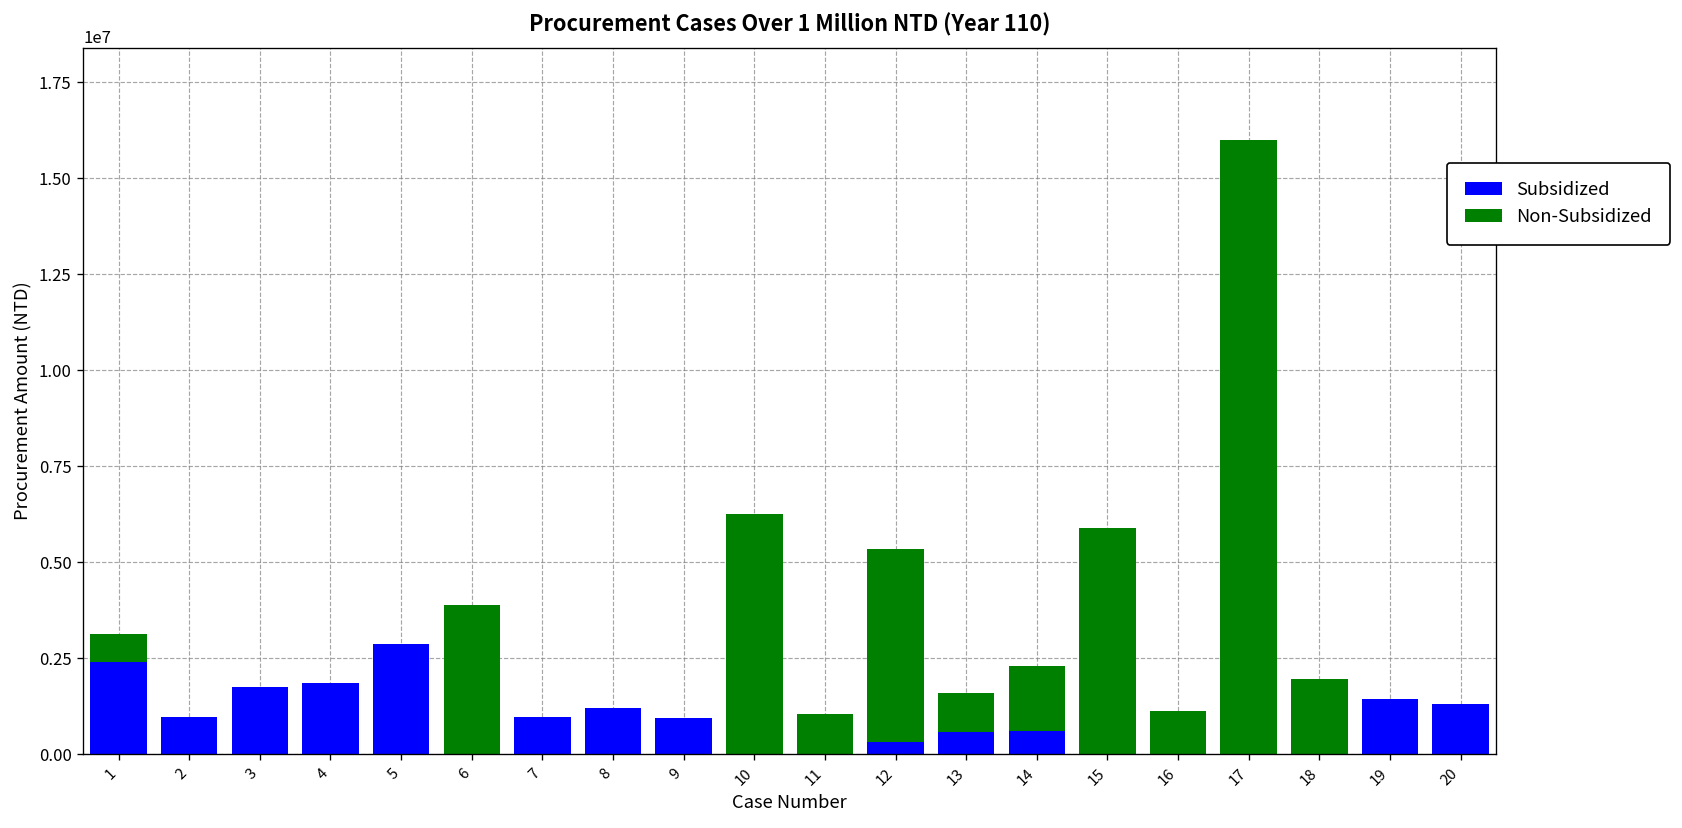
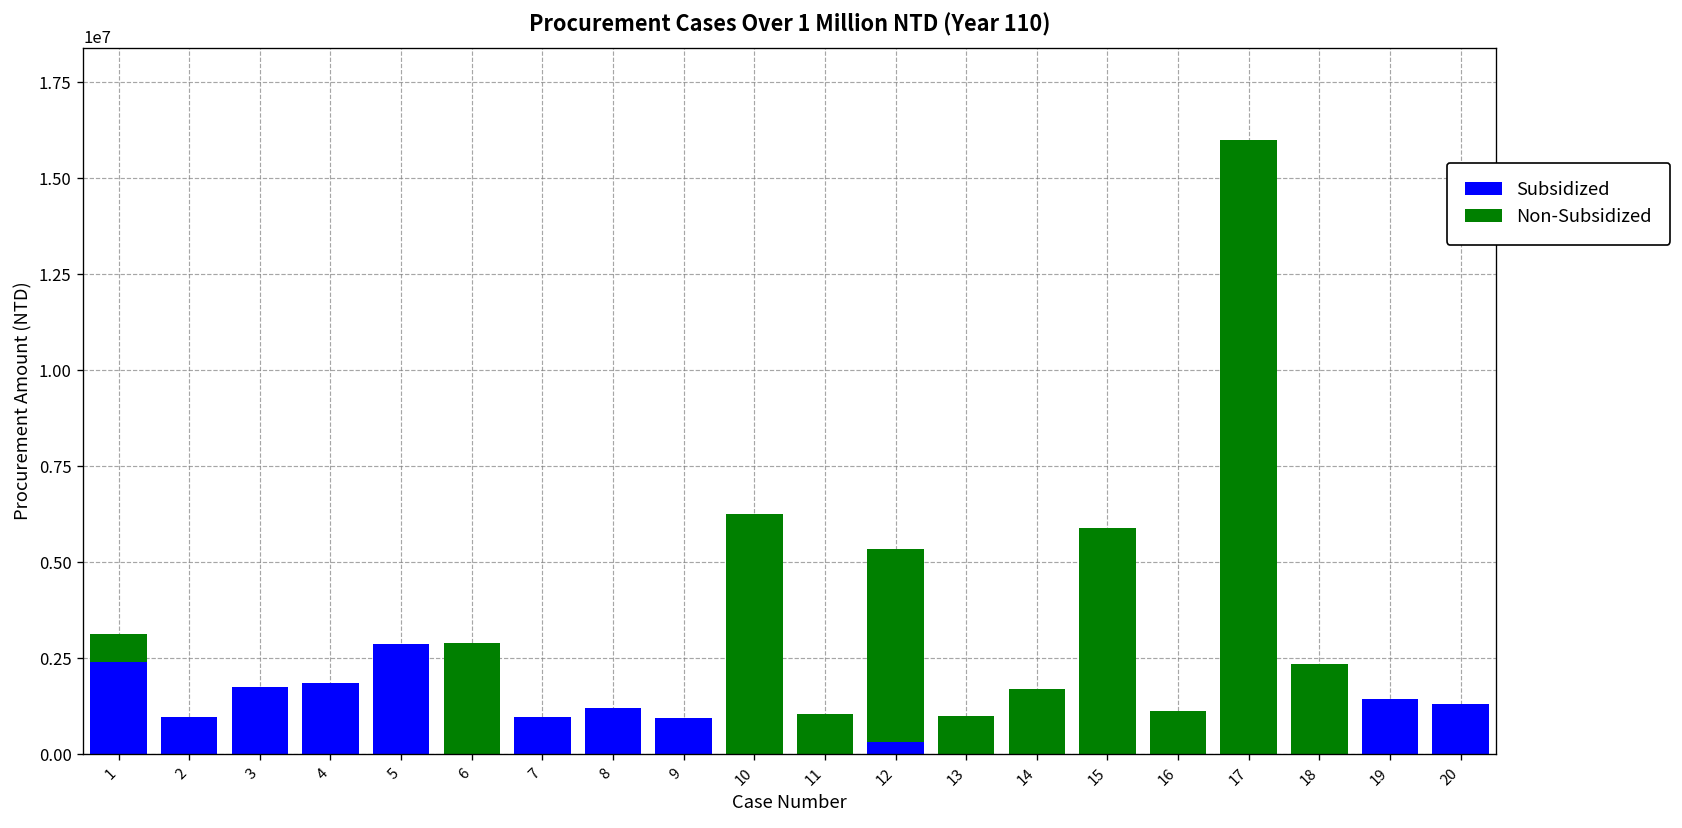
  {
    "Subsidized": {
      "1": 2400000,
      "2": 1000000,
      "3": 1800000,
      "4": 1800000,
      "5": 2900000,
      "6": 0,
      "7": 1000000,
      "8": 1200000,
      "9": 900000,
      "10": 0,
      "11": 0,
      "12": 300000,
-     "13": 600000,
-     "14": 600000,
+     "13": 0,
+     "14": 0,
      "15": 0,
      "16": 0,
      "17": 0,
      "18": 0,
      "19": 1500000,
      "20": 1300000
    },
    "Non-Subsidized": {
      "1": 700000,
      "2": 0,
      "3": 0,
      "4": 0,
      "5": 0,
-     "6": 3900000,
+     "6": 2900000,
      "7": 0,
      "8": 0,
      "9": 0,
      "10": 6300000,
      "11": 1100000,
      "12": 5000000,
      "13": 1000000,
      "14": 1700000,
      "15": 5900000,
      "16": 1100000,
      "17": 16000000,
-     "18": 2000000,
+     "18": 2400000,
      "19": 0,
      "20": 0
    }
  }
